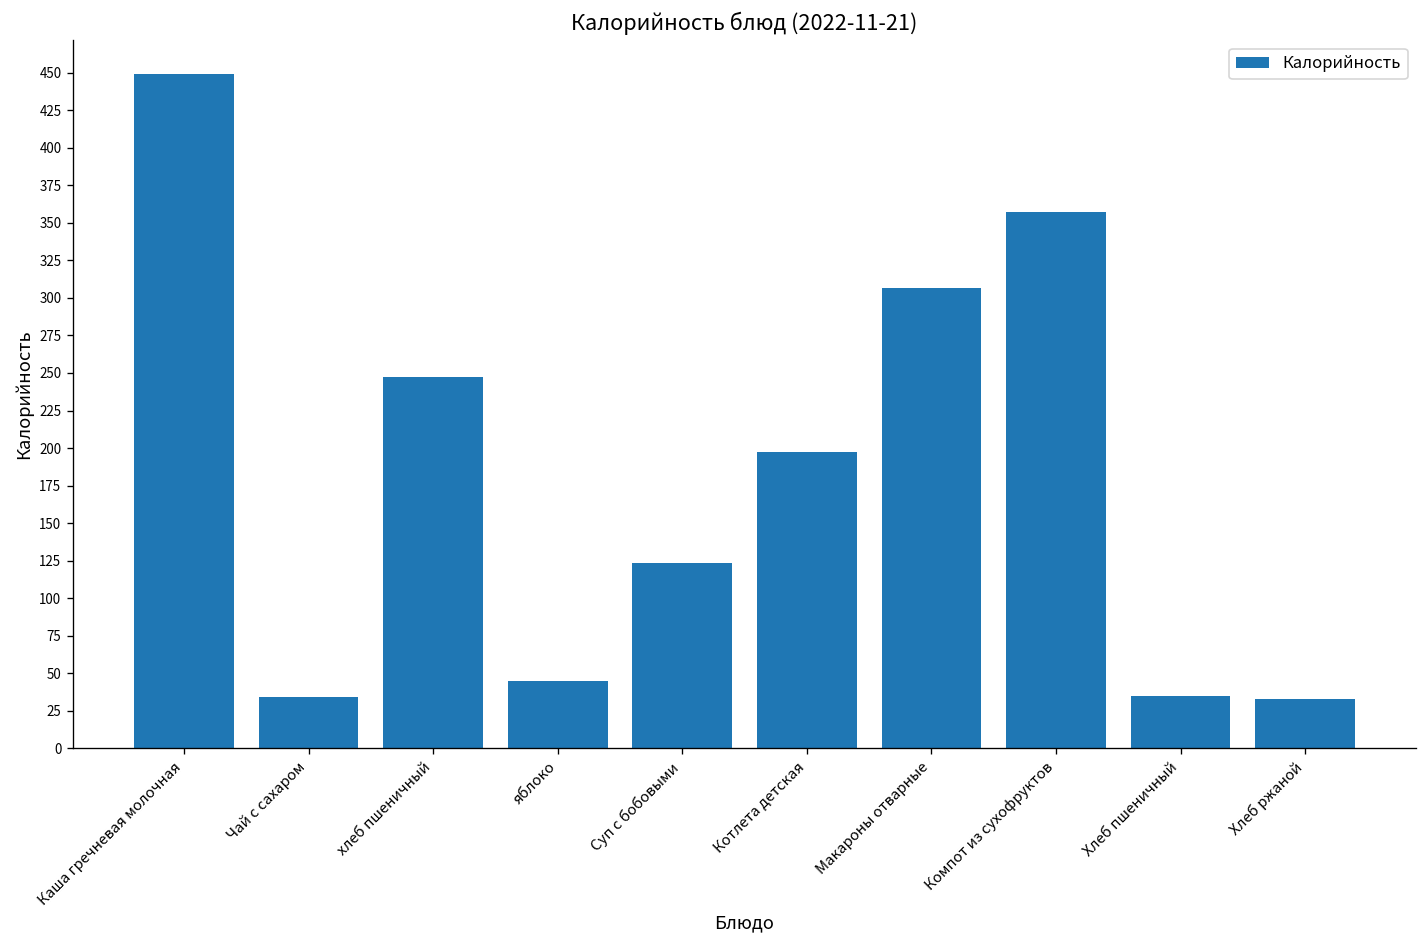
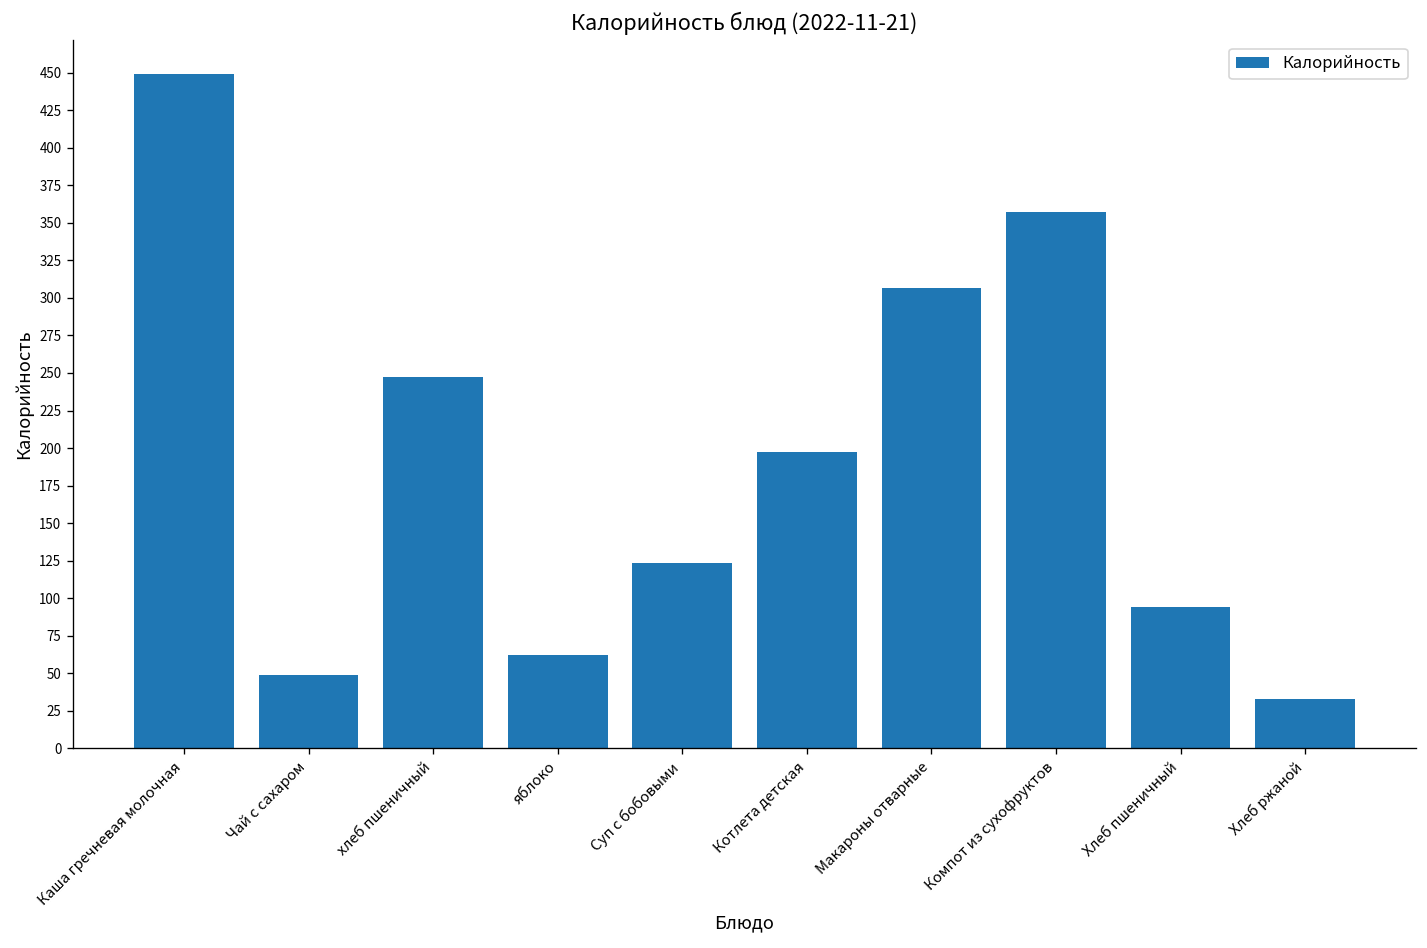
  {
    "Каша гречневая молочная": 449,
-   "Чай с сахаром": 34,
+   "Чай с сахаром": 49,
    "хлеб пшеничный": 247,
-   "яблоко": 45,
+   "яблоко": 62,
    "Суп с бобовыми": 123,
    "Котлета детская": 198,
    "Макароны отварные": 307,
    "Компот из сухофруктов": 357,
-   "Хлеб пшеничный": 35,
+   "Хлеб пшеничный": 94,
    "Хлеб ржаной": 33
  }
